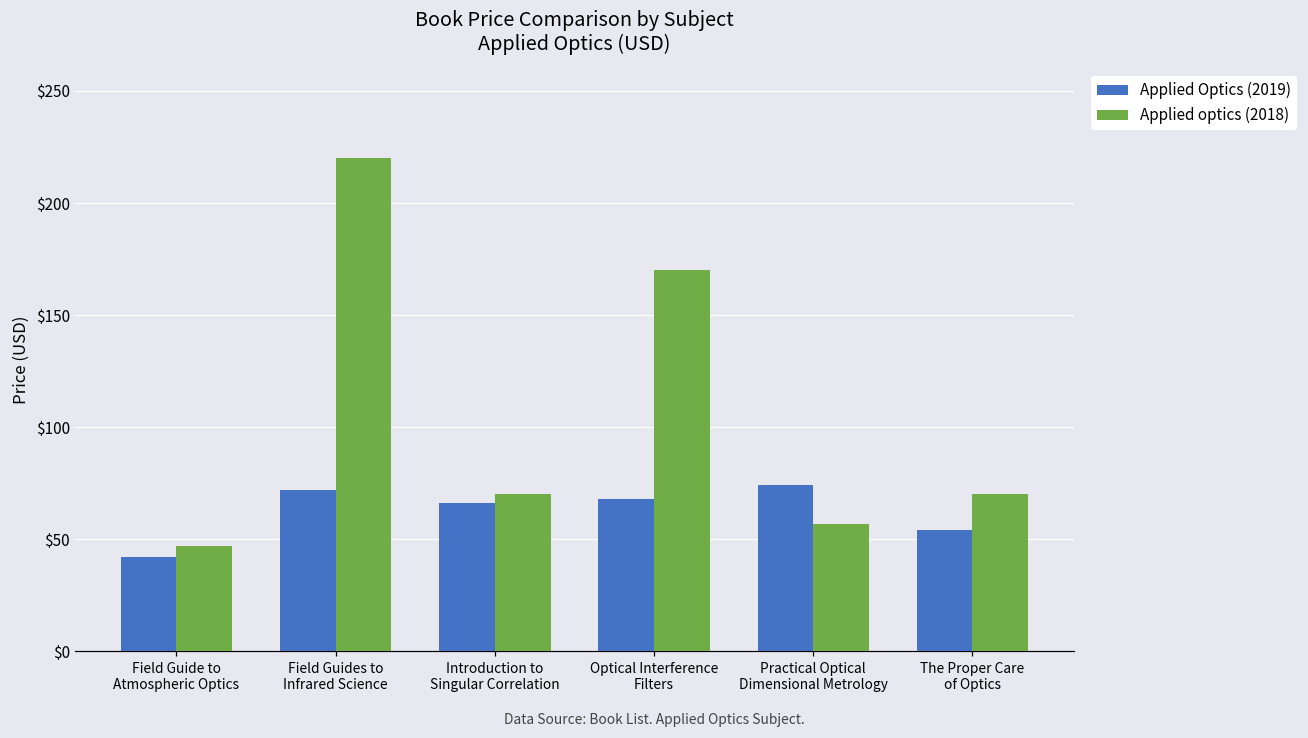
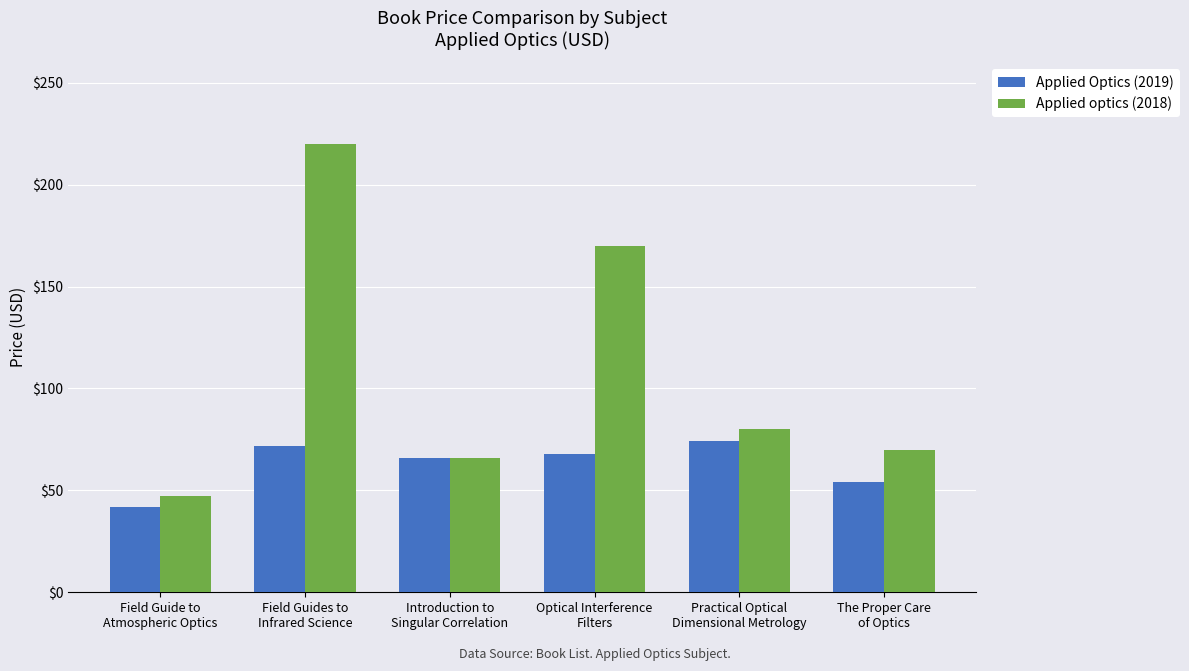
  {
    "Applied Optics (2019)": {
      "Field Guide to Atmospheric Optics": "$42",
      "Field Guides to Infrared Science": "$72",
      "Introduction to Singular Correlation": "$66",
      "Optical Interference Filters": "$68",
      "Practical Optical Dimensional Metrology": "$74",
      "The Proper Care of Optics": "$54"
    },
    "Applied optics (2018)": {
      "Field Guide to Atmospheric Optics": "$47",
      "Field Guides to Infrared Science": "$220",
-     "Introduction to Singular Correlation": "$70",
+     "Introduction to Singular Correlation": "$66",
      "Optical Interference Filters": "$170",
-     "Practical Optical Dimensional Metrology": "$57",
+     "Practical Optical Dimensional Metrology": "$80",
      "The Proper Care of Optics": "$70"
    }
  }
